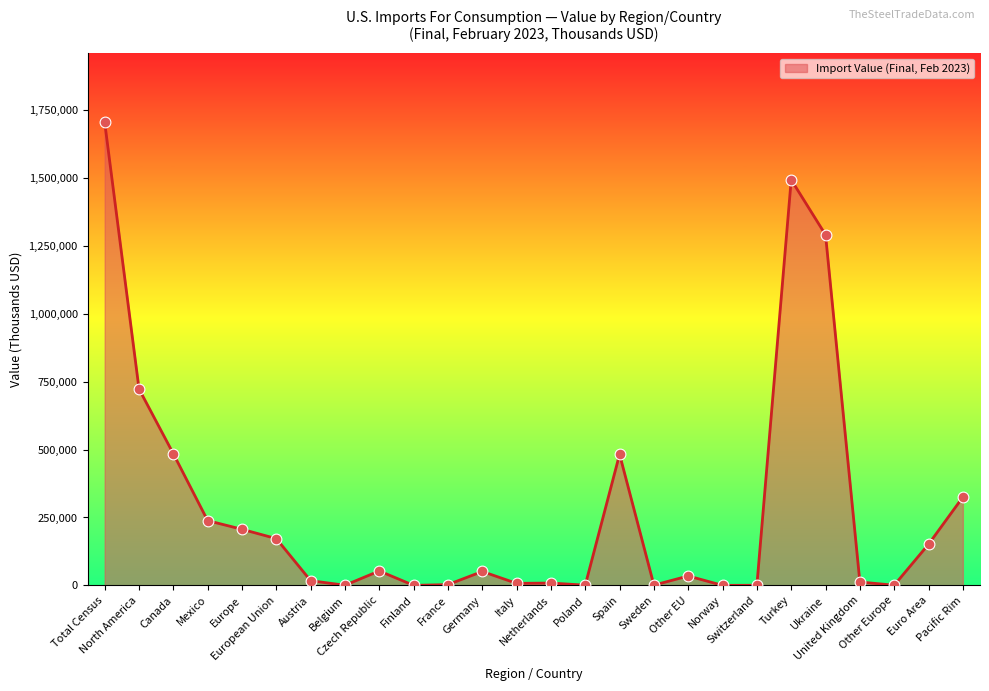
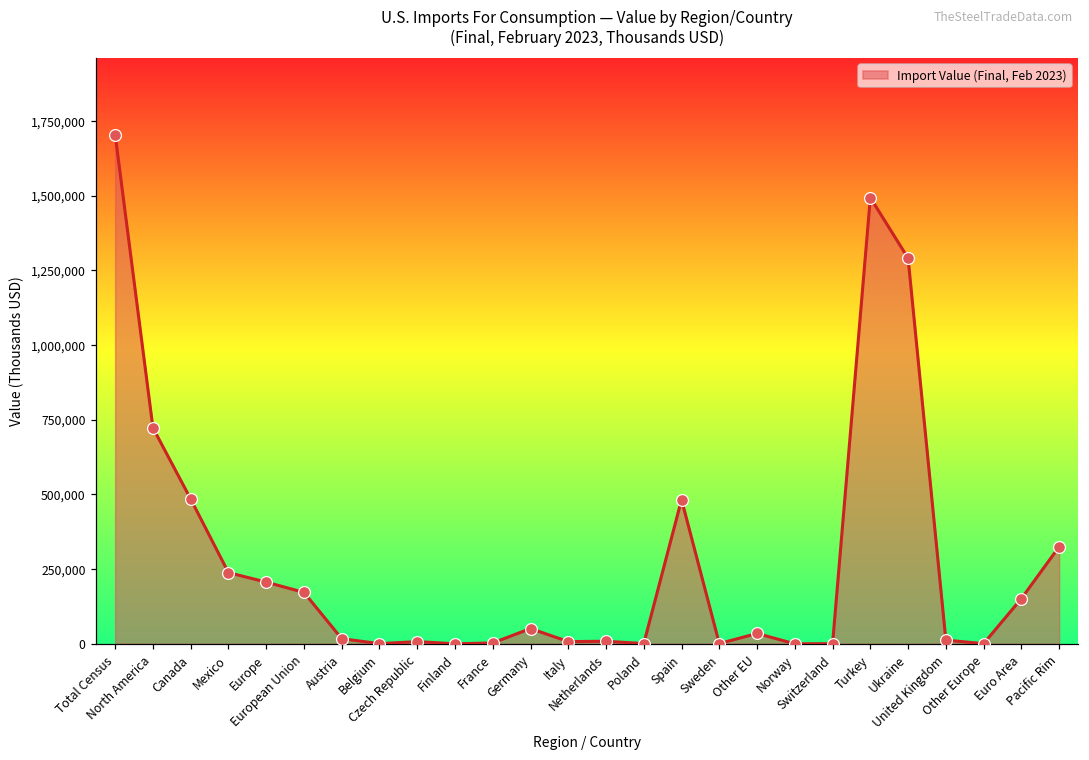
  {
    "Total Census": "1,700,000",
    "North America": "720,000",
    "Canada": "480,000",
    "Mexico": "240,000",
    "Europe": "210,000",
    "European Union": "170,000",
    "Austria": "20,000",
    "Belgium": "0",
-   "Czech Republic": "50,000",
+   "Czech Republic": "10,000",
    "Finland": "0",
    "France": "0",
    "Germany": "50,000",
    "Italy": "10,000",
    "Netherlands": "10,000",
    "Poland": "0",
    "Spain": "480,000",
    "Sweden": "0",
    "Other EU": "30,000",
    "Norway": "0",
    "Switzerland": "0",
    "Turkey": "1,490,000",
    "Ukraine": "1,290,000",
    "United Kingdom": "10,000",
    "Other Europe": "0",
    "Euro Area": "150,000",
    "Pacific Rim": "330,000"
  }
